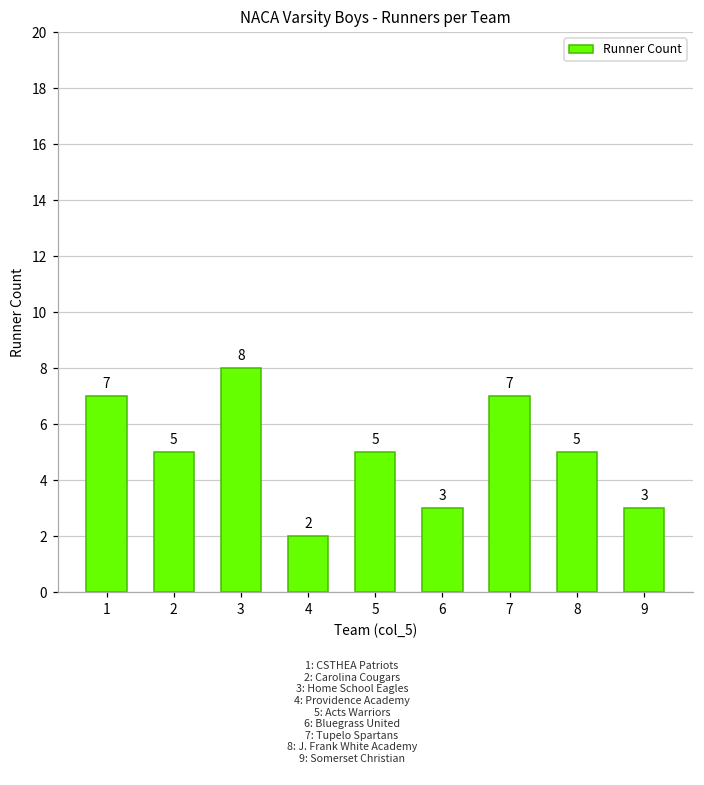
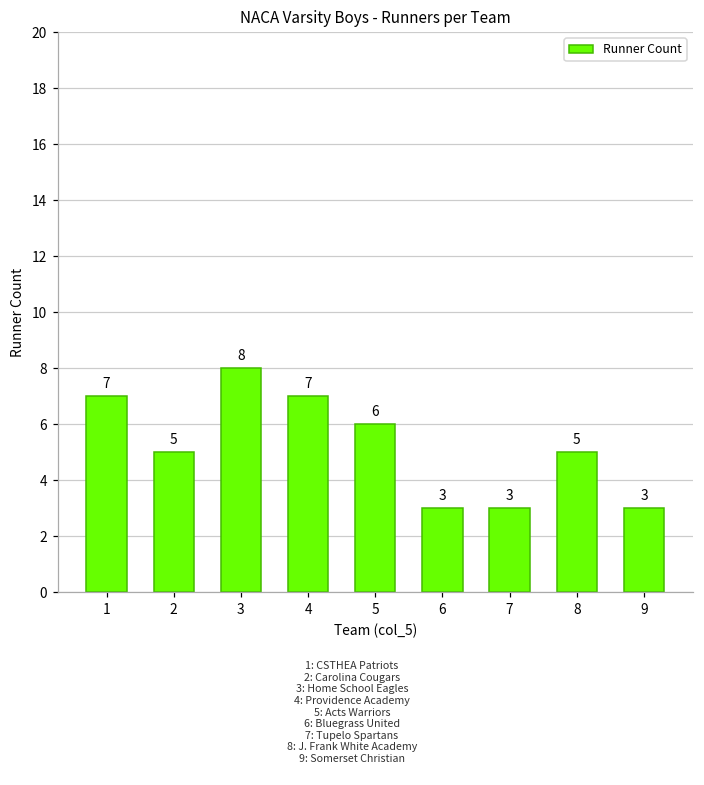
  {
    "1": 7,
    "2": 5,
    "3": 8,
-   "4": 2,
-   "5": 5,
+   "4": 7,
+   "5": 6,
    "6": 3,
-   "7": 7,
+   "7": 3,
    "8": 5,
    "9": 3
  }
